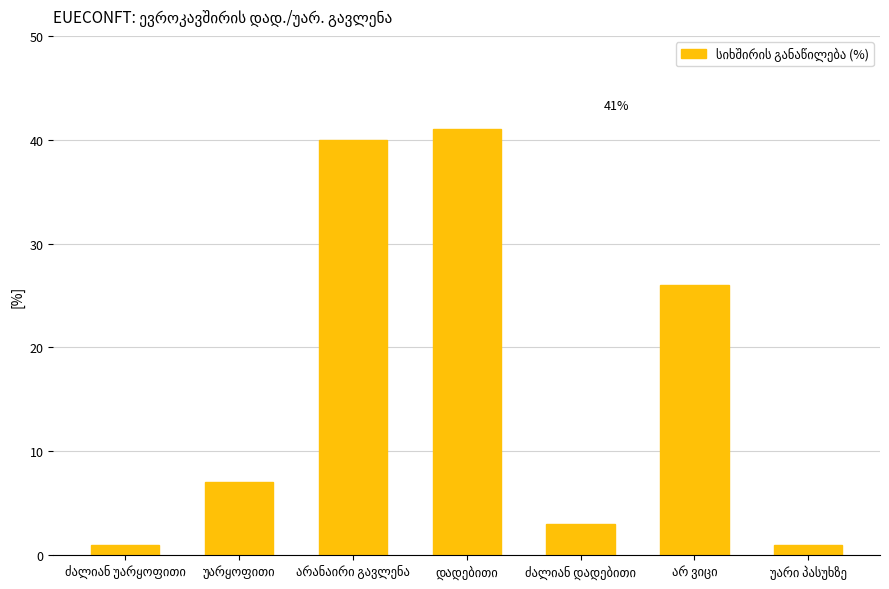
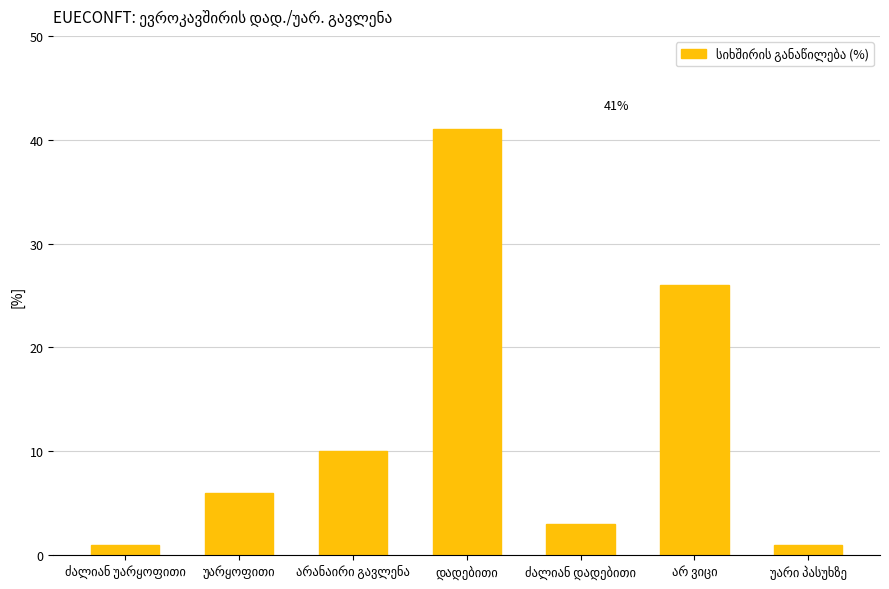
  {
    "ძალიან უარყოფითი": 1,
-   "უარყოფითი": 7,
-   "არანაირი გავლენა": 40,
+   "უარყოფითი": 6,
+   "არანაირი გავლენა": 10,
    "დადებითი": 41,
    "ძალიან დადებითი": 3,
    "არ ვიცი": 26,
    "უარი პასუხზე": 1
  }
